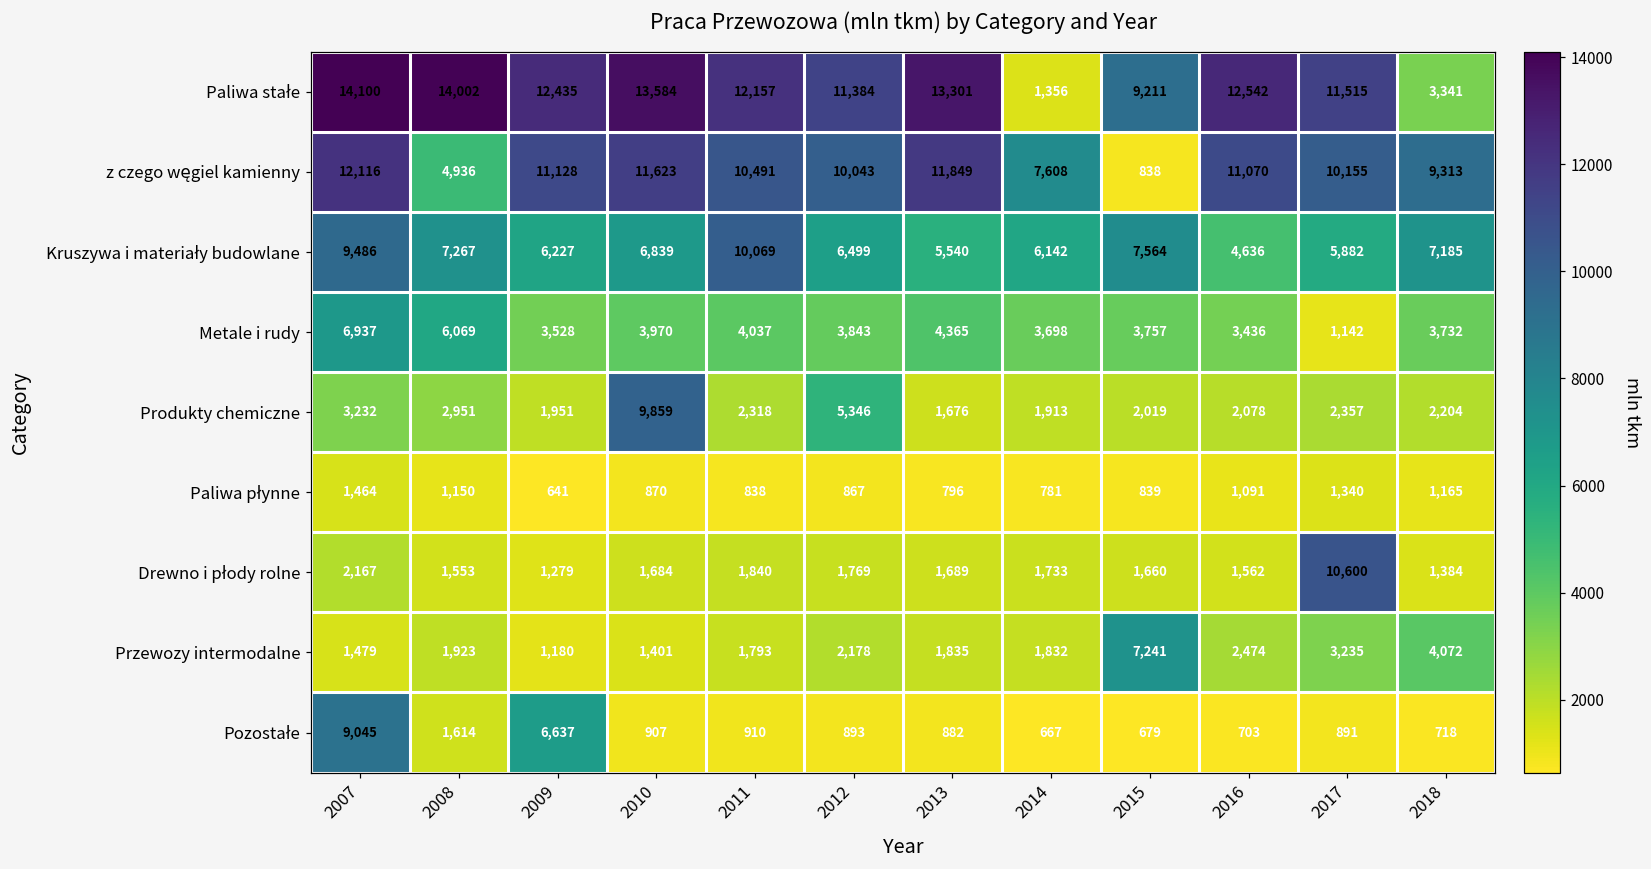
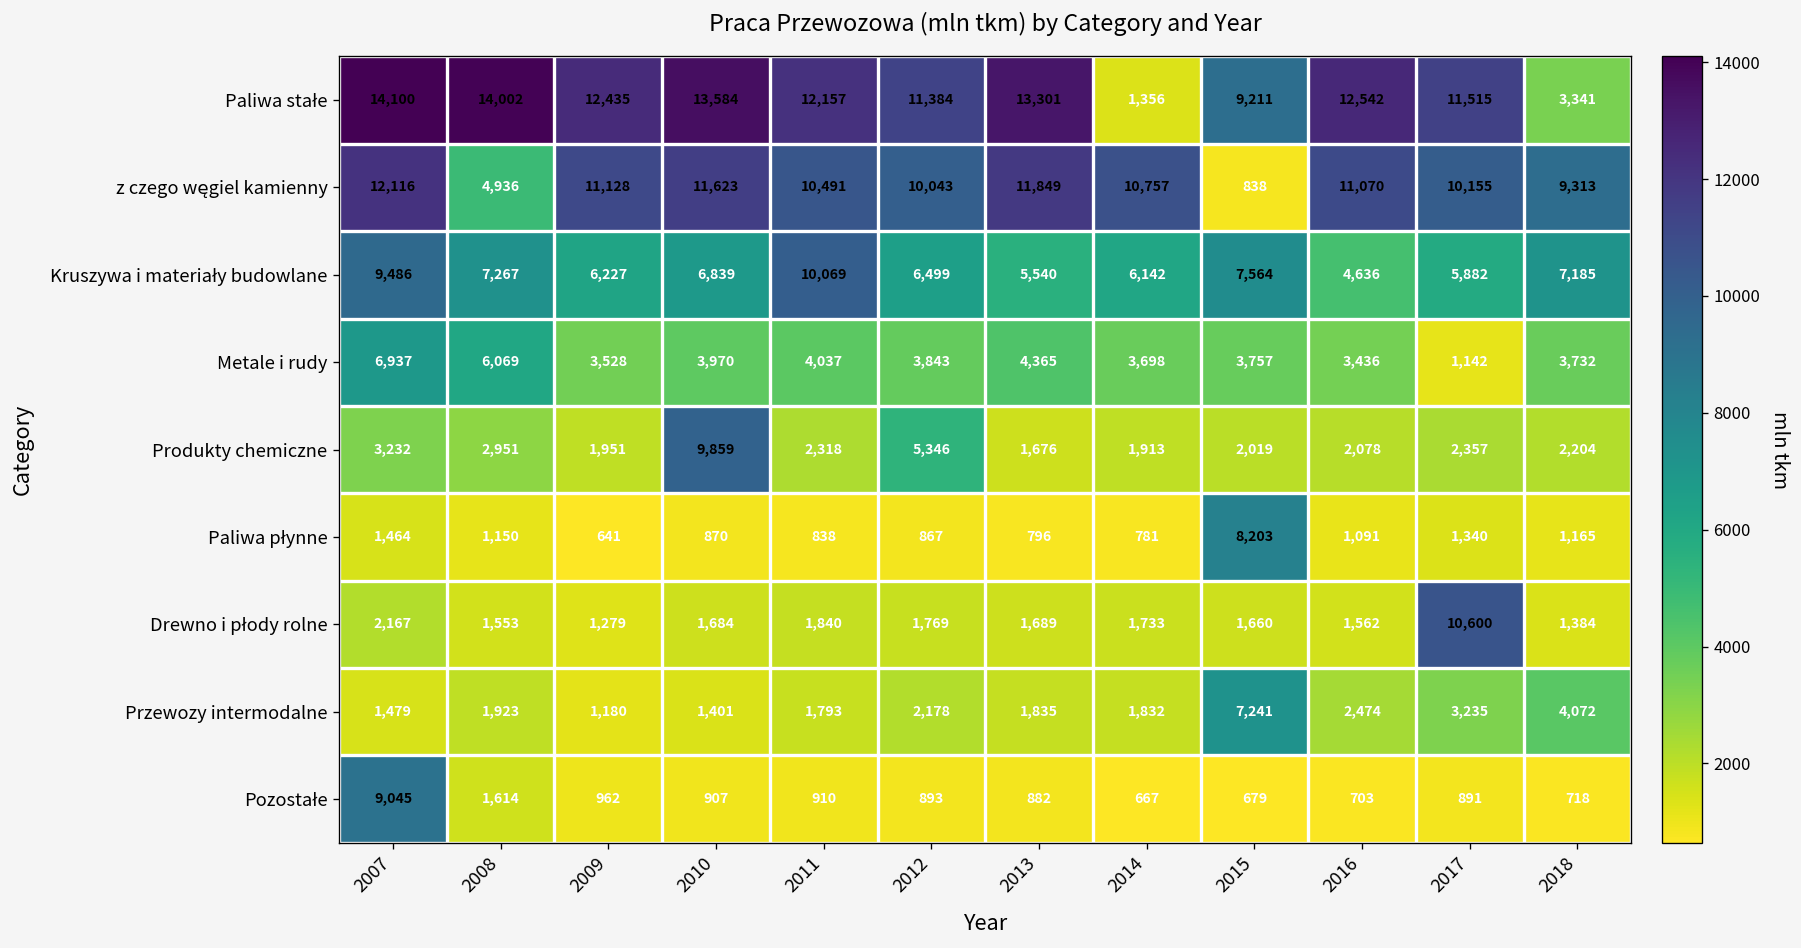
  {
    "Paliwa stałe": {
      "2007": "14,100",
      "2008": "14,002",
      "2009": "12,435",
      "2010": "13,584",
      "2011": "12,157",
      "2012": "11,384",
      "2013": "13,301",
      "2014": "1,356",
      "2015": "9,211",
      "2016": "12,542",
      "2017": "11,515",
      "2018": "3,341"
    },
    "z czego węgiel kamienny": {
      "2007": "12,116",
      "2008": "4,936",
      "2009": "11,128",
      "2010": "11,623",
      "2011": "10,491",
      "2012": "10,043",
      "2013": "11,849",
-     "2014": "7,608",
+     "2014": "10,757",
      "2015": "838",
      "2016": "11,070",
      "2017": "10,155",
      "2018": "9,313"
    },
    "Kruszywa i materiały budowlane": {
      "2007": "9,486",
      "2008": "7,267",
      "2009": "6,227",
      "2010": "6,839",
      "2011": "10,069",
      "2012": "6,499",
      "2013": "5,540",
      "2014": "6,142",
      "2015": "7,564",
      "2016": "4,636",
      "2017": "5,882",
      "2018": "7,185"
    },
    "Metale i rudy": {
      "2007": "6,937",
      "2008": "6,069",
      "2009": "3,528",
      "2010": "3,970",
      "2011": "4,037",
      "2012": "3,843",
      "2013": "4,365",
      "2014": "3,698",
      "2015": "3,757",
      "2016": "3,436",
      "2017": "1,142",
      "2018": "3,732"
    },
    "Produkty chemiczne": {
      "2007": "3,232",
      "2008": "2,951",
      "2009": "1,951",
      "2010": "9,859",
      "2011": "2,318",
      "2012": "5,346",
      "2013": "1,676",
      "2014": "1,913",
      "2015": "2,019",
      "2016": "2,078",
      "2017": "2,357",
      "2018": "2,204"
    },
    "Paliwa płynne": {
      "2007": "1,464",
      "2008": "1,150",
      "2009": "641",
      "2010": "870",
      "2011": "838",
      "2012": "867",
      "2013": "796",
      "2014": "781",
-     "2015": "839",
+     "2015": "8,203",
      "2016": "1,091",
      "2017": "1,340",
      "2018": "1,165"
    },
    "Drewno i płody rolne": {
      "2007": "2,167",
      "2008": "1,553",
      "2009": "1,279",
      "2010": "1,684",
      "2011": "1,840",
      "2012": "1,769",
      "2013": "1,689",
      "2014": "1,733",
      "2015": "1,660",
      "2016": "1,562",
      "2017": "10,600",
      "2018": "1,384"
    },
    "Przewozy intermodalne": {
      "2007": "1,479",
      "2008": "1,923",
      "2009": "1,180",
      "2010": "1,401",
      "2011": "1,793",
      "2012": "2,178",
      "2013": "1,835",
      "2014": "1,832",
      "2015": "7,241",
      "2016": "2,474",
      "2017": "3,235",
      "2018": "4,072"
    },
    "Pozostałe": {
      "2007": "9,045",
      "2008": "1,614",
-     "2009": "6,637",
+     "2009": "962",
      "2010": "907",
      "2011": "910",
      "2012": "893",
      "2013": "882",
      "2014": "667",
      "2015": "679",
      "2016": "703",
      "2017": "891",
      "2018": "718"
    }
  }
